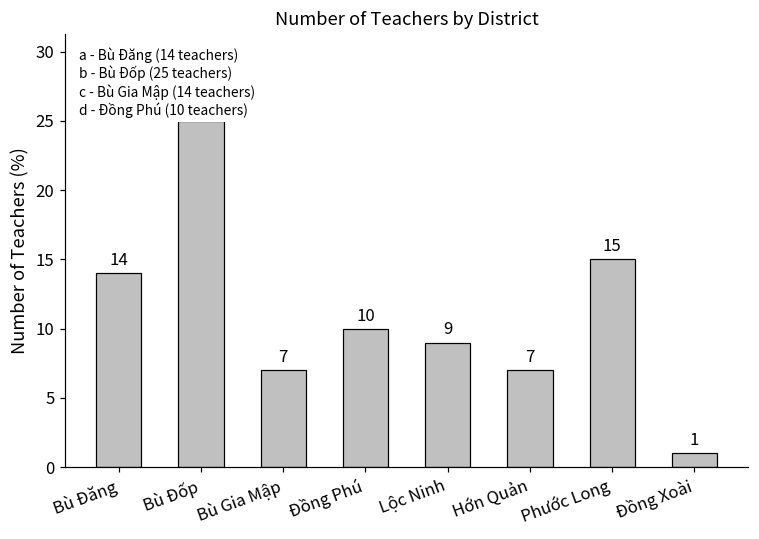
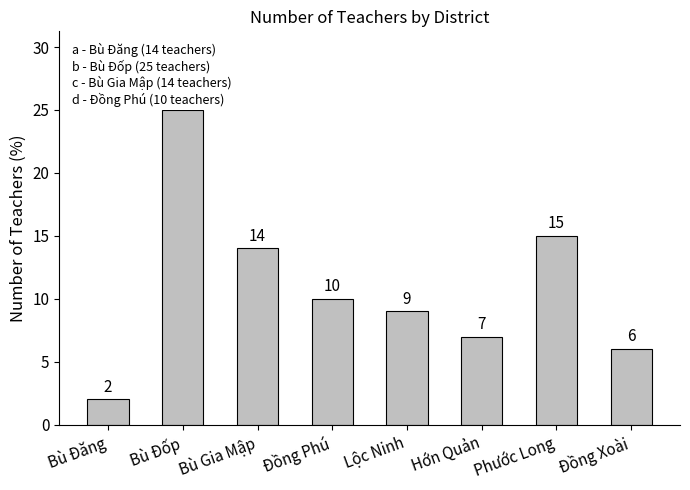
  {
-   "Bù Đăng": 14,
-   "Bù Gia Mập": 7,
+   "Bù Đăng": 2,
+   "Bù Gia Mập": 14,
    "Đồng Phú": 10,
    "Lộc Ninh": 9,
    "Hớn Quản": 7,
    "Phước Long": 15,
-   "Đồng Xoài": 1
+   "Đồng Xoài": 6
  }
